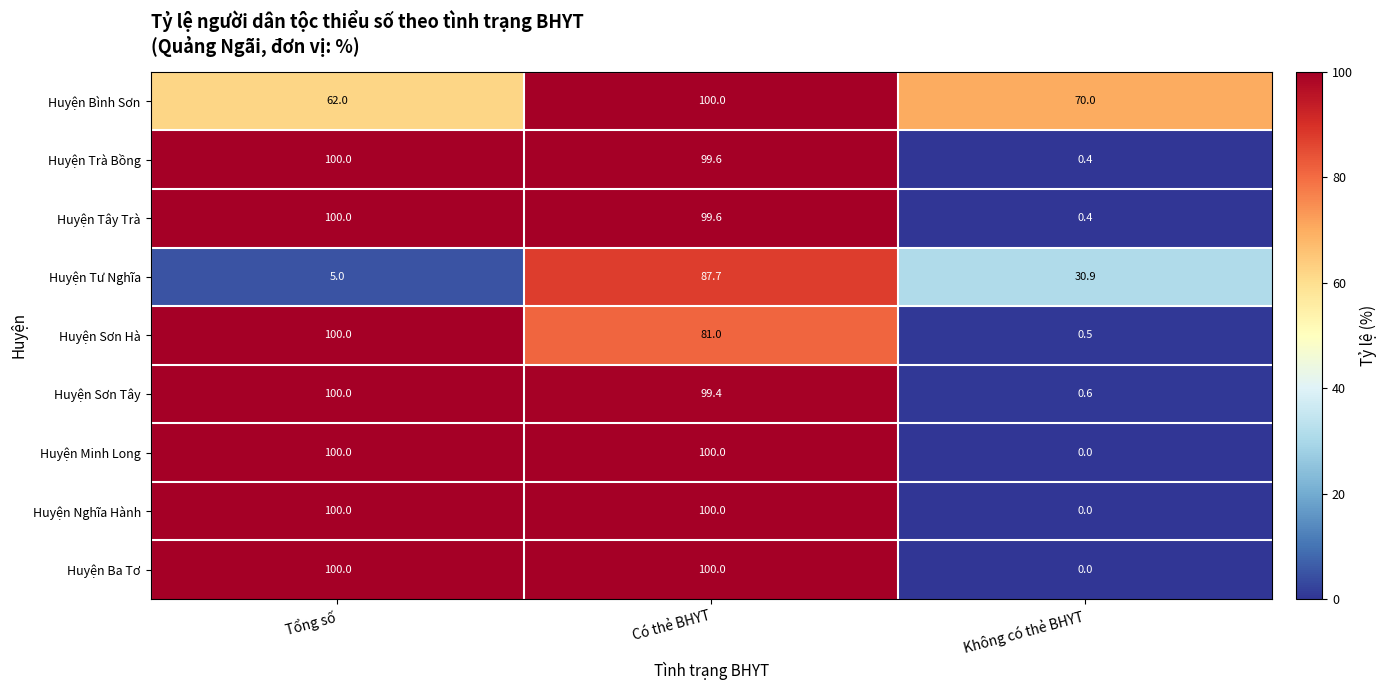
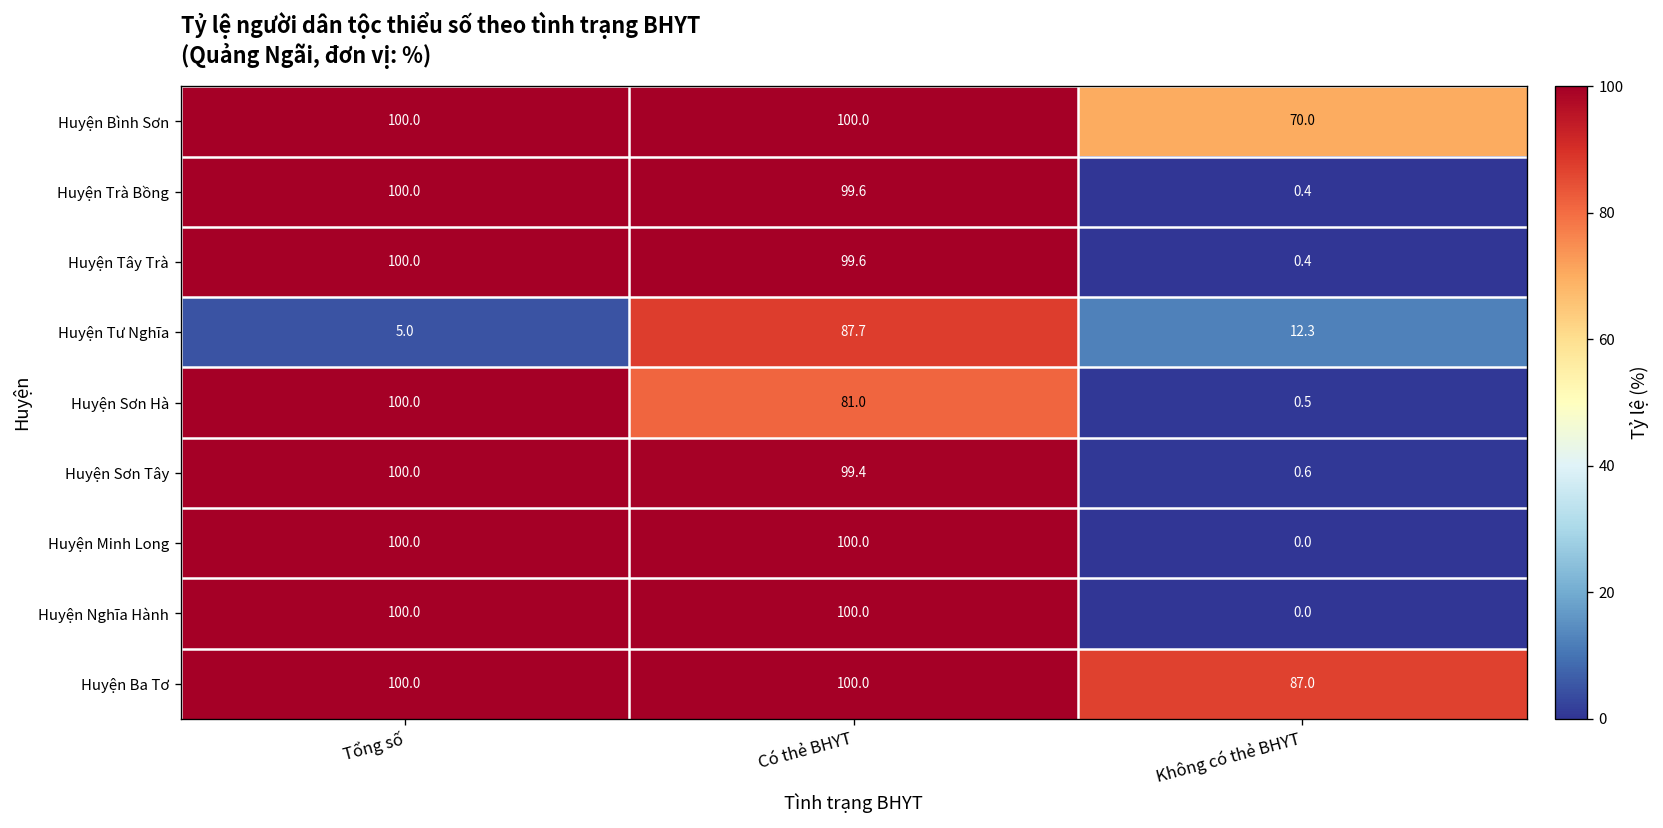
  {
    "Huyện Bình Sơn": {
-     "Tổng số": 62.0,
+     "Tổng số": 100.0,
      "Có thẻ BHYT": 100.0,
      "Không có thẻ BHYT": 70.0
    },
    "Huyện Trà Bồng": {
      "Tổng số": 100.0,
      "Có thẻ BHYT": 99.6,
      "Không có thẻ BHYT": 0.4
    },
    "Huyện Tây Trà": {
      "Tổng số": 100.0,
      "Có thẻ BHYT": 99.6,
      "Không có thẻ BHYT": 0.4
    },
    "Huyện Tư Nghĩa": {
      "Tổng số": 5.0,
      "Có thẻ BHYT": 87.7,
-     "Không có thẻ BHYT": 30.9
+     "Không có thẻ BHYT": 12.3
    },
    "Huyện Sơn Hà": {
      "Tổng số": 100.0,
      "Có thẻ BHYT": 81.0,
      "Không có thẻ BHYT": 0.5
    },
    "Huyện Sơn Tây": {
      "Tổng số": 100.0,
      "Có thẻ BHYT": 99.4,
      "Không có thẻ BHYT": 0.6
    },
    "Huyện Minh Long": {
      "Tổng số": 100.0,
      "Có thẻ BHYT": 100.0,
      "Không có thẻ BHYT": 0.0
    },
    "Huyện Nghĩa Hành": {
      "Tổng số": 100.0,
      "Có thẻ BHYT": 100.0,
      "Không có thẻ BHYT": 0.0
    },
    "Huyện Ba Tơ": {
      "Tổng số": 100.0,
      "Có thẻ BHYT": 100.0,
-     "Không có thẻ BHYT": 0.0
+     "Không có thẻ BHYT": 87.0
    }
  }
